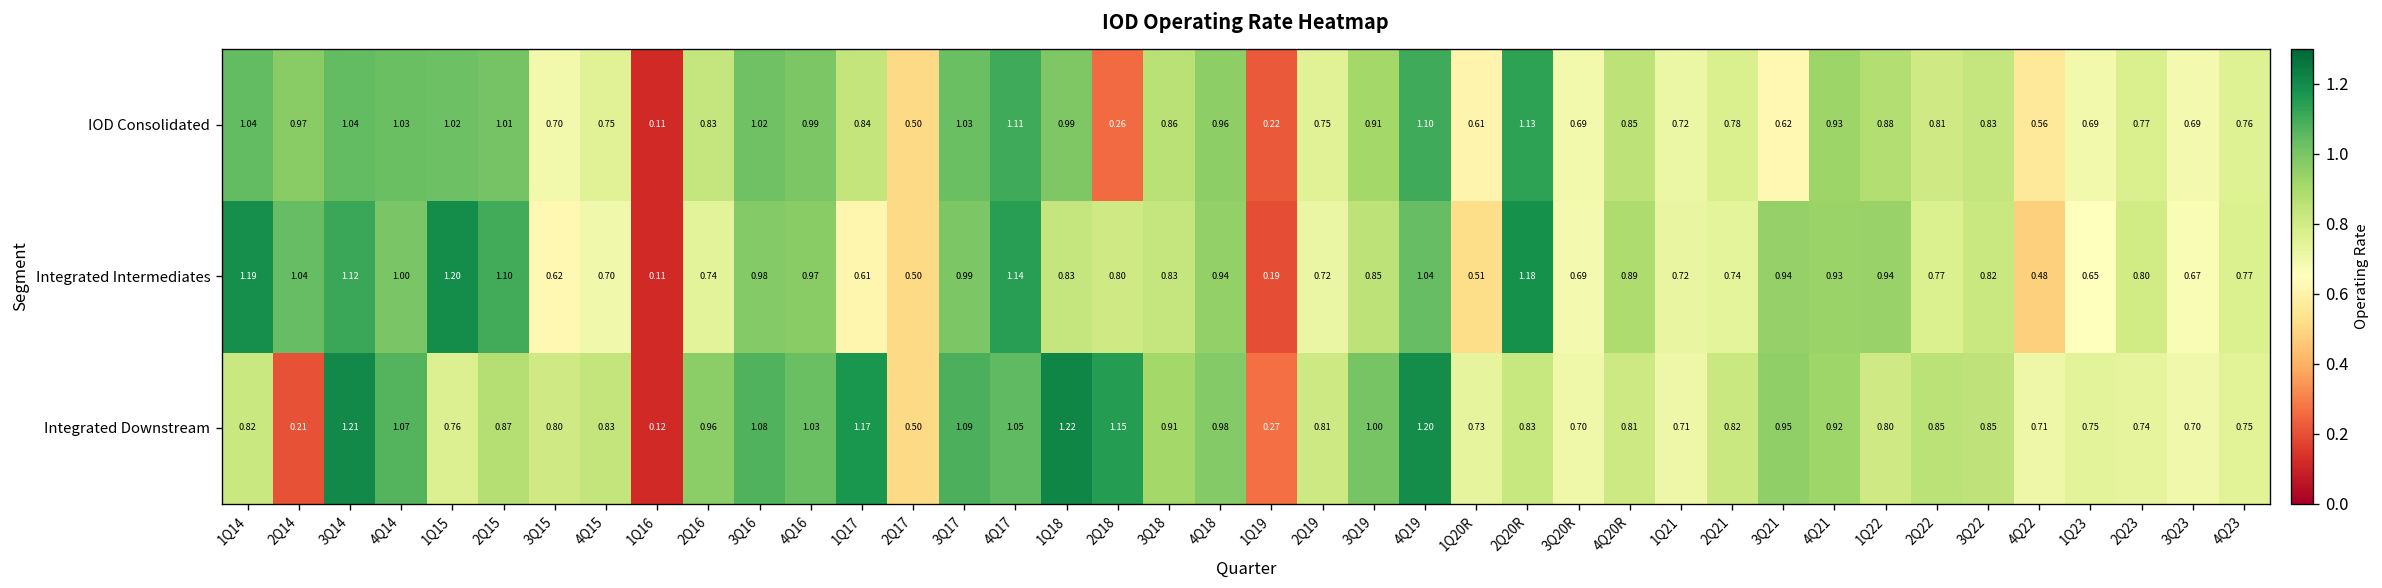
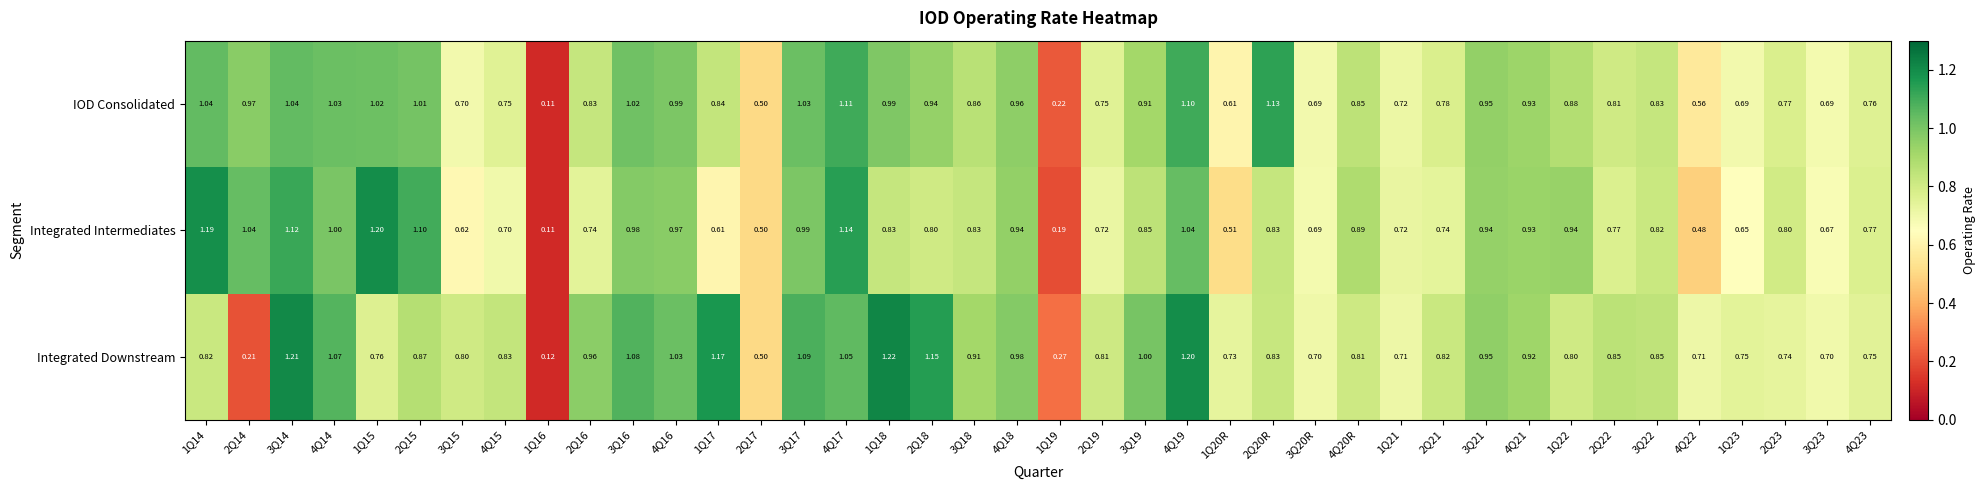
  {
    "IOD Consolidated": {
      "1Q14": 1.04,
      "2Q14": 0.97,
      "3Q14": 1.04,
      "4Q14": 1.03,
      "1Q15": 1.02,
      "2Q15": 1.01,
      "3Q15": 0.70,
      "4Q15": 0.75,
      "1Q16": 0.11,
      "2Q16": 0.83,
      "3Q16": 1.02,
      "4Q16": 0.99,
      "1Q17": 0.84,
      "2Q17": 0.50,
      "3Q17": 1.03,
      "4Q17": 1.11,
      "1Q18": 0.99,
-     "2Q18": 0.26,
+     "2Q18": 0.94,
      "3Q18": 0.86,
      "4Q18": 0.96,
      "1Q19": 0.22,
      "2Q19": 0.75,
      "3Q19": 0.91,
      "4Q19": 1.10,
      "1Q20R": 0.61,
      "2Q20R": 1.13,
      "3Q20R": 0.69,
      "4Q20R": 0.85,
      "1Q21": 0.72,
      "2Q21": 0.78,
-     "3Q21": 0.62,
+     "3Q21": 0.95,
      "4Q21": 0.93,
      "1Q22": 0.88,
      "2Q22": 0.81,
      "3Q22": 0.83,
      "4Q22": 0.56,
      "1Q23": 0.69,
      "2Q23": 0.77,
      "3Q23": 0.69,
      "4Q23": 0.76
    },
    "Integrated Intermediates": {
      "1Q14": 1.19,
      "2Q14": 1.04,
      "3Q14": 1.12,
      "4Q14": 1.00,
      "1Q15": 1.20,
      "2Q15": 1.10,
      "3Q15": 0.62,
      "4Q15": 0.70,
      "1Q16": 0.11,
      "2Q16": 0.74,
      "3Q16": 0.98,
      "4Q16": 0.97,
      "1Q17": 0.61,
      "2Q17": 0.50,
      "3Q17": 0.99,
      "4Q17": 1.14,
      "1Q18": 0.83,
      "2Q18": 0.80,
      "3Q18": 0.83,
      "4Q18": 0.94,
      "1Q19": 0.19,
      "2Q19": 0.72,
      "3Q19": 0.85,
      "4Q19": 1.04,
      "1Q20R": 0.51,
-     "2Q20R": 1.18,
+     "2Q20R": 0.83,
      "3Q20R": 0.69,
      "4Q20R": 0.89,
      "1Q21": 0.72,
      "2Q21": 0.74,
      "3Q21": 0.94,
      "4Q21": 0.93,
      "1Q22": 0.94,
      "2Q22": 0.77,
      "3Q22": 0.82,
      "4Q22": 0.48,
      "1Q23": 0.65,
      "2Q23": 0.80,
      "3Q23": 0.67,
      "4Q23": 0.77
    },
    "Integrated Downstream": {
      "1Q14": 0.82,
      "2Q14": 0.21,
      "3Q14": 1.21,
      "4Q14": 1.07,
      "1Q15": 0.76,
      "2Q15": 0.87,
      "3Q15": 0.80,
      "4Q15": 0.83,
      "1Q16": 0.12,
      "2Q16": 0.96,
      "3Q16": 1.08,
      "4Q16": 1.03,
      "1Q17": 1.17,
      "2Q17": 0.50,
      "3Q17": 1.09,
      "4Q17": 1.05,
      "1Q18": 1.22,
      "2Q18": 1.15,
      "3Q18": 0.91,
      "4Q18": 0.98,
      "1Q19": 0.27,
      "2Q19": 0.81,
      "3Q19": 1.00,
      "4Q19": 1.20,
      "1Q20R": 0.73,
      "2Q20R": 0.83,
      "3Q20R": 0.70,
      "4Q20R": 0.81,
      "1Q21": 0.71,
      "2Q21": 0.82,
      "3Q21": 0.95,
      "4Q21": 0.92,
      "1Q22": 0.80,
      "2Q22": 0.85,
      "3Q22": 0.85,
      "4Q22": 0.71,
      "1Q23": 0.75,
      "2Q23": 0.74,
      "3Q23": 0.70,
      "4Q23": 0.75
    }
  }
